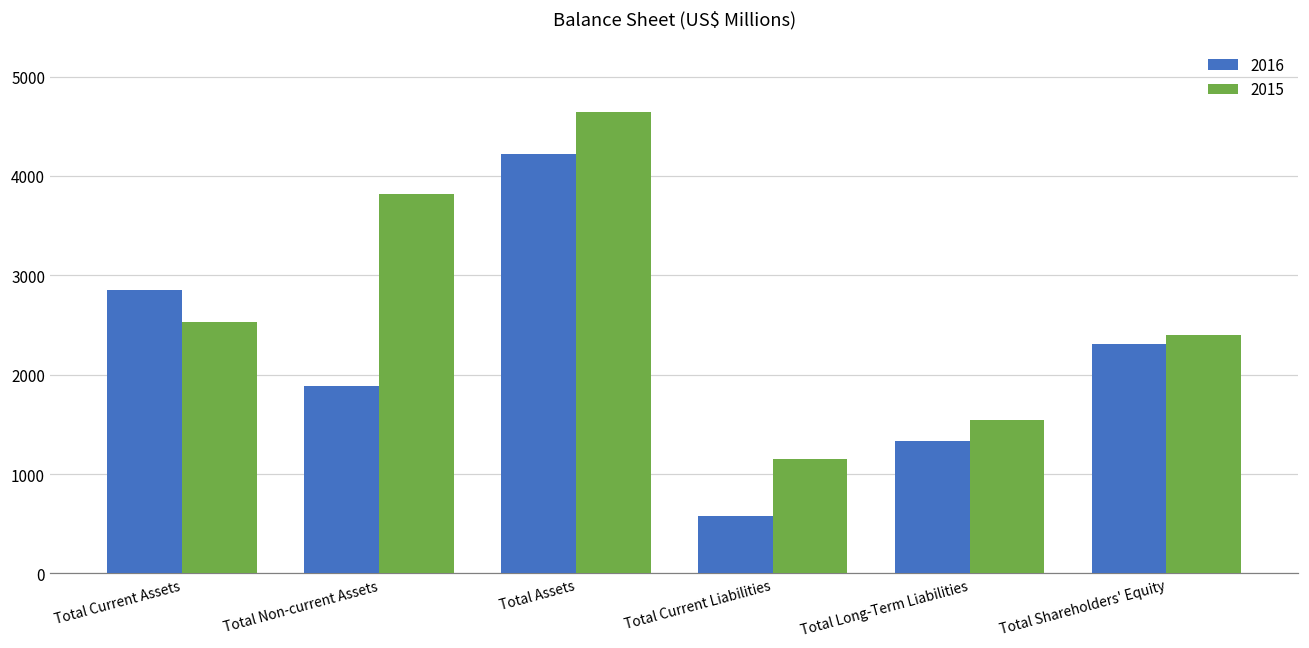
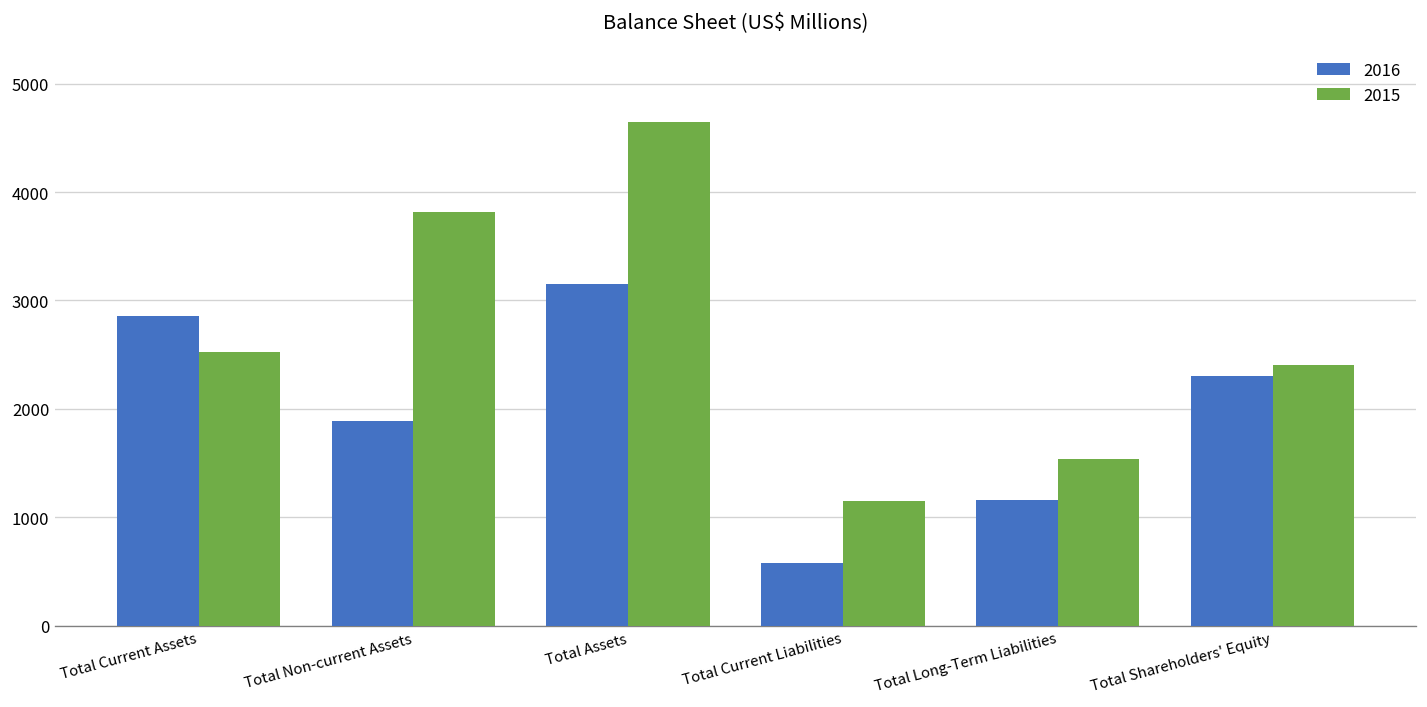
  {
    "2016": {
      "Total Current Assets": 2900,
      "Total Non-current Assets": 1900,
-     "Total Assets": 4200,
+     "Total Assets": 3200,
      "Total Current Liabilities": 600,
-     "Total Long-Term Liabilities": 1300,
+     "Total Long-Term Liabilities": 1200,
      "Total Shareholders' Equity": 2300
    },
    "2015": {
      "Total Current Assets": 2500,
      "Total Non-current Assets": 3800,
      "Total Assets": 4600,
      "Total Current Liabilities": 1200,
      "Total Long-Term Liabilities": 1500,
      "Total Shareholders' Equity": 2400
    }
  }
